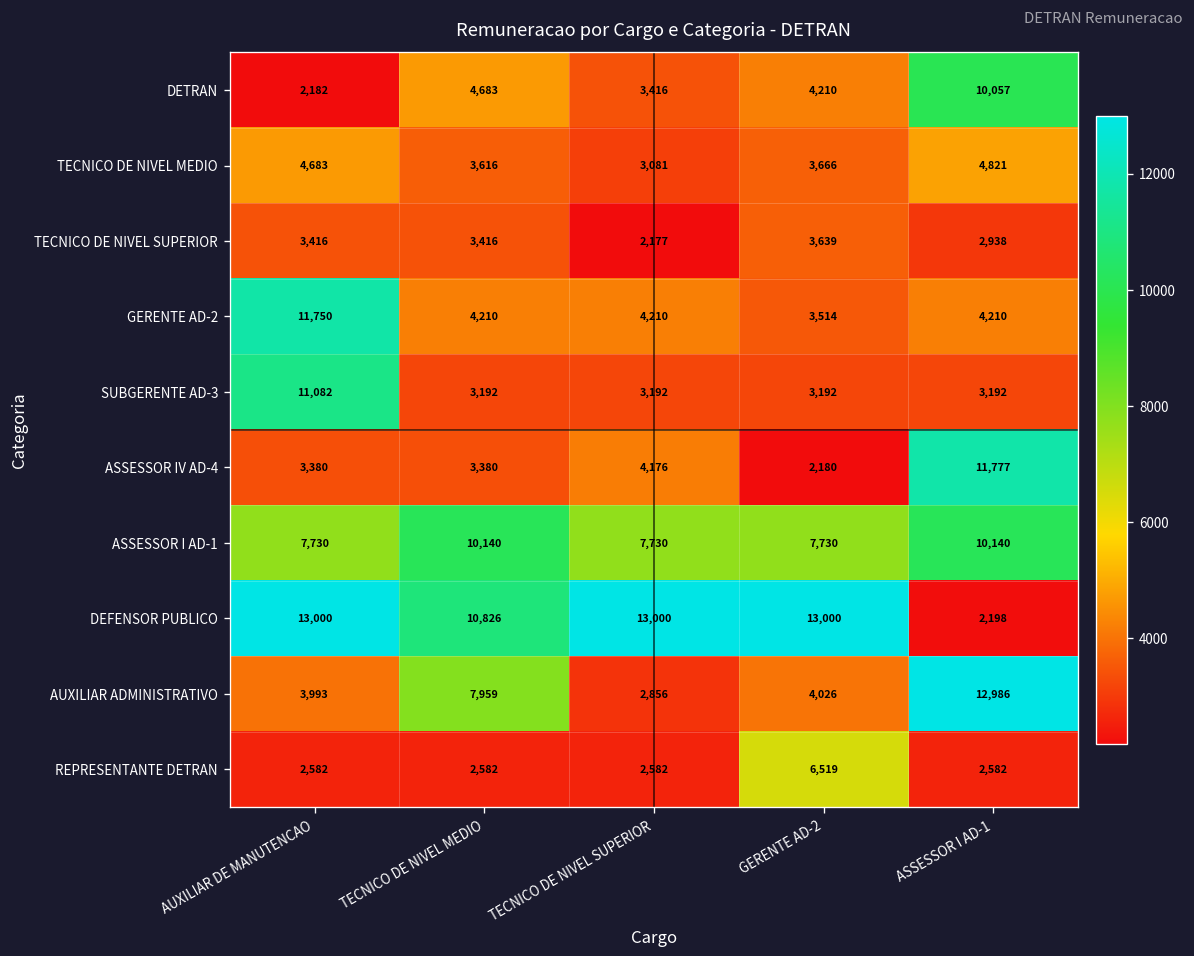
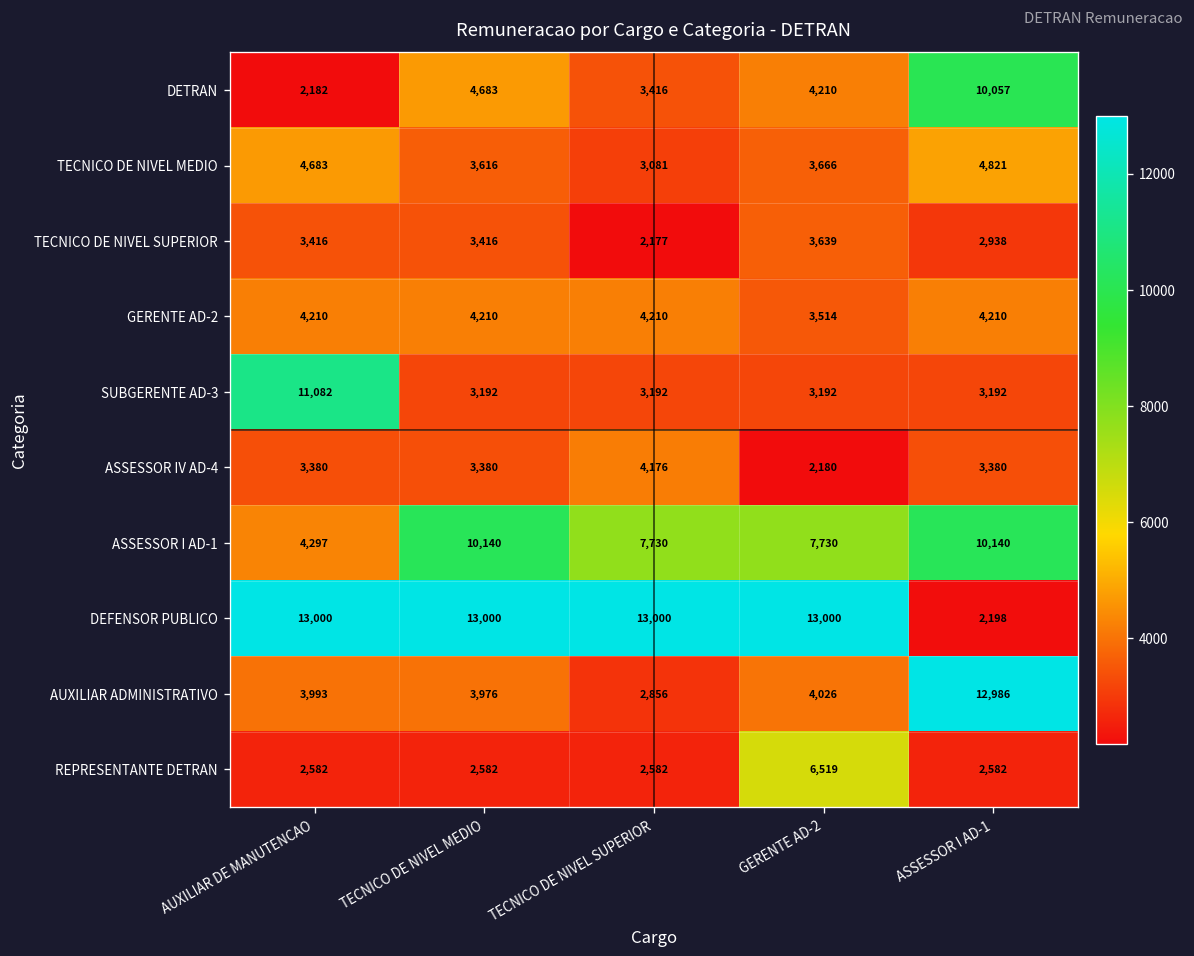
  {
    "DETRAN": {
      "AUXILIAR DE MANUTENCAO": "2,182",
      "TECNICO DE NIVEL MEDIO": "4,683",
      "TECNICO DE NIVEL SUPERIOR": "3,416",
      "GERENTE AD-2": "4,210",
      "ASSESSOR I AD-1": "10,057"
    },
    "TECNICO DE NIVEL MEDIO": {
      "AUXILIAR DE MANUTENCAO": "4,683",
      "TECNICO DE NIVEL MEDIO": "3,616",
      "TECNICO DE NIVEL SUPERIOR": "3,081",
      "GERENTE AD-2": "3,666",
      "ASSESSOR I AD-1": "4,821"
    },
    "TECNICO DE NIVEL SUPERIOR": {
      "AUXILIAR DE MANUTENCAO": "3,416",
      "TECNICO DE NIVEL MEDIO": "3,416",
      "TECNICO DE NIVEL SUPERIOR": "2,177",
      "GERENTE AD-2": "3,639",
      "ASSESSOR I AD-1": "2,938"
    },
    "GERENTE AD-2": {
-     "AUXILIAR DE MANUTENCAO": "11,750",
+     "AUXILIAR DE MANUTENCAO": "4,210",
      "TECNICO DE NIVEL MEDIO": "4,210",
      "TECNICO DE NIVEL SUPERIOR": "4,210",
      "GERENTE AD-2": "3,514",
      "ASSESSOR I AD-1": "4,210"
    },
    "SUBGERENTE AD-3": {
      "AUXILIAR DE MANUTENCAO": "11,082",
      "TECNICO DE NIVEL MEDIO": "3,192",
      "TECNICO DE NIVEL SUPERIOR": "3,192",
      "GERENTE AD-2": "3,192",
      "ASSESSOR I AD-1": "3,192"
    },
    "ASSESSOR IV AD-4": {
      "AUXILIAR DE MANUTENCAO": "3,380",
      "TECNICO DE NIVEL MEDIO": "3,380",
      "TECNICO DE NIVEL SUPERIOR": "4,176",
      "GERENTE AD-2": "2,180",
-     "ASSESSOR I AD-1": "11,777"
+     "ASSESSOR I AD-1": "3,380"
    },
    "ASSESSOR I AD-1": {
-     "AUXILIAR DE MANUTENCAO": "7,730",
+     "AUXILIAR DE MANUTENCAO": "4,297",
      "TECNICO DE NIVEL MEDIO": "10,140",
      "TECNICO DE NIVEL SUPERIOR": "7,730",
      "GERENTE AD-2": "7,730",
      "ASSESSOR I AD-1": "10,140"
    },
    "DEFENSOR PUBLICO": {
      "AUXILIAR DE MANUTENCAO": "13,000",
-     "TECNICO DE NIVEL MEDIO": "10,826",
+     "TECNICO DE NIVEL MEDIO": "13,000",
      "TECNICO DE NIVEL SUPERIOR": "13,000",
      "GERENTE AD-2": "13,000",
      "ASSESSOR I AD-1": "2,198"
    },
    "AUXILIAR ADMINISTRATIVO": {
      "AUXILIAR DE MANUTENCAO": "3,993",
-     "TECNICO DE NIVEL MEDIO": "7,959",
+     "TECNICO DE NIVEL MEDIO": "3,976",
      "TECNICO DE NIVEL SUPERIOR": "2,856",
      "GERENTE AD-2": "4,026",
      "ASSESSOR I AD-1": "12,986"
    },
    "REPRESENTANTE DETRAN": {
      "AUXILIAR DE MANUTENCAO": "2,582",
      "TECNICO DE NIVEL MEDIO": "2,582",
      "TECNICO DE NIVEL SUPERIOR": "2,582",
      "GERENTE AD-2": "6,519",
      "ASSESSOR I AD-1": "2,582"
    }
  }
